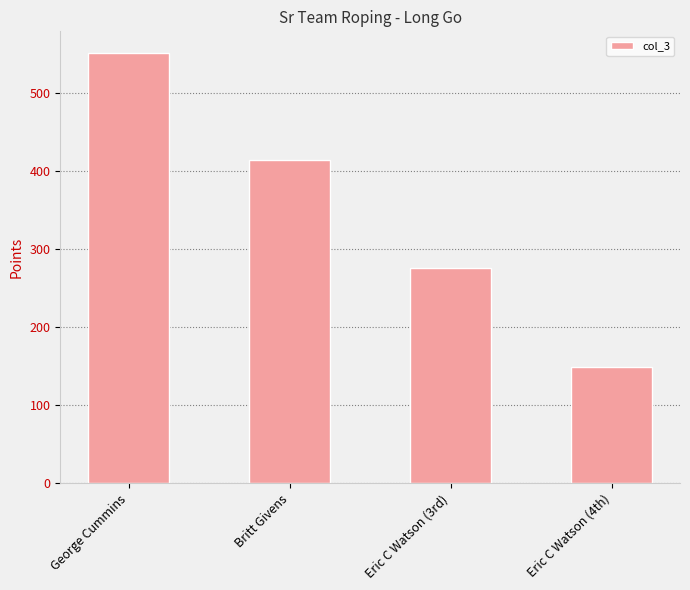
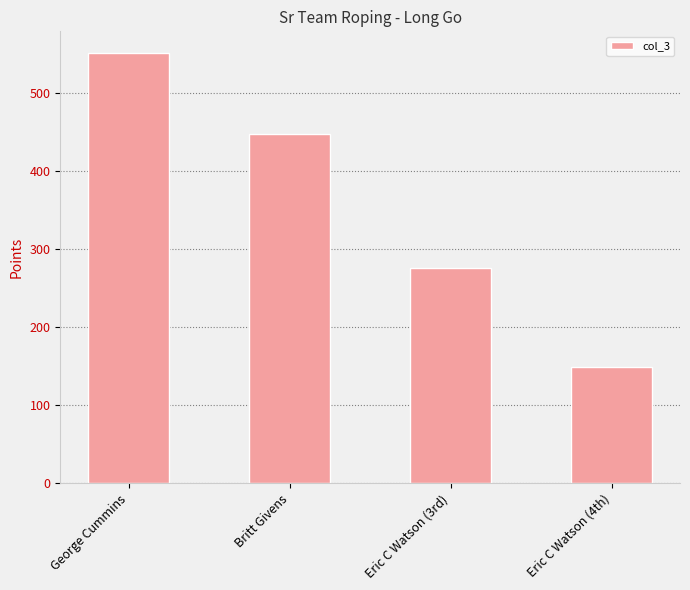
  {
    "George Cummins": 550,
-   "Britt Givens": 410,
+   "Britt Givens": 450,
    "Eric C Watson (3rd)": 280,
    "Eric C Watson (4th)": 150
  }
